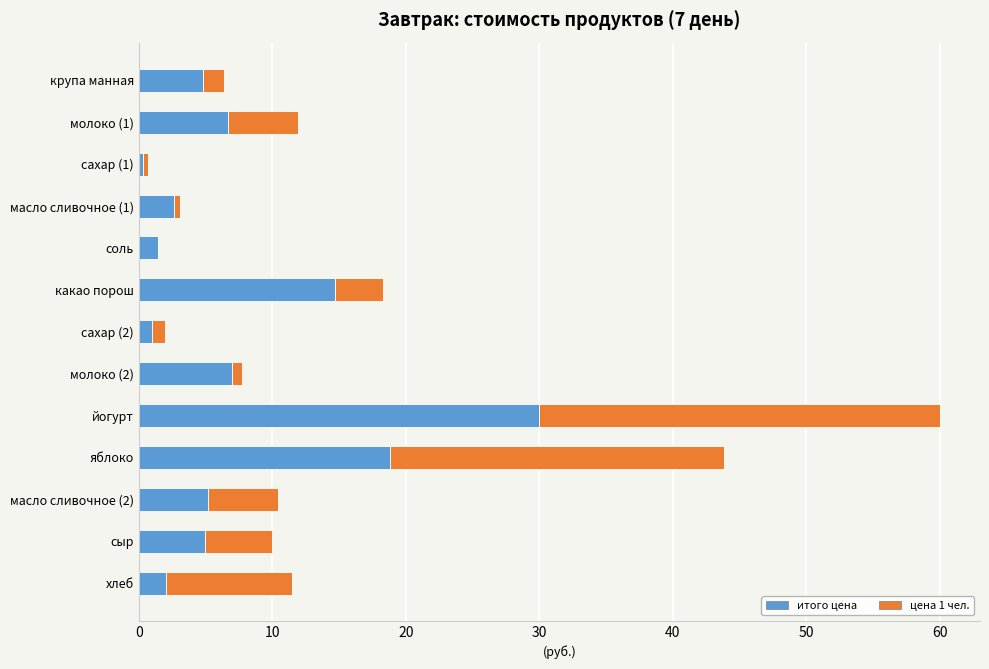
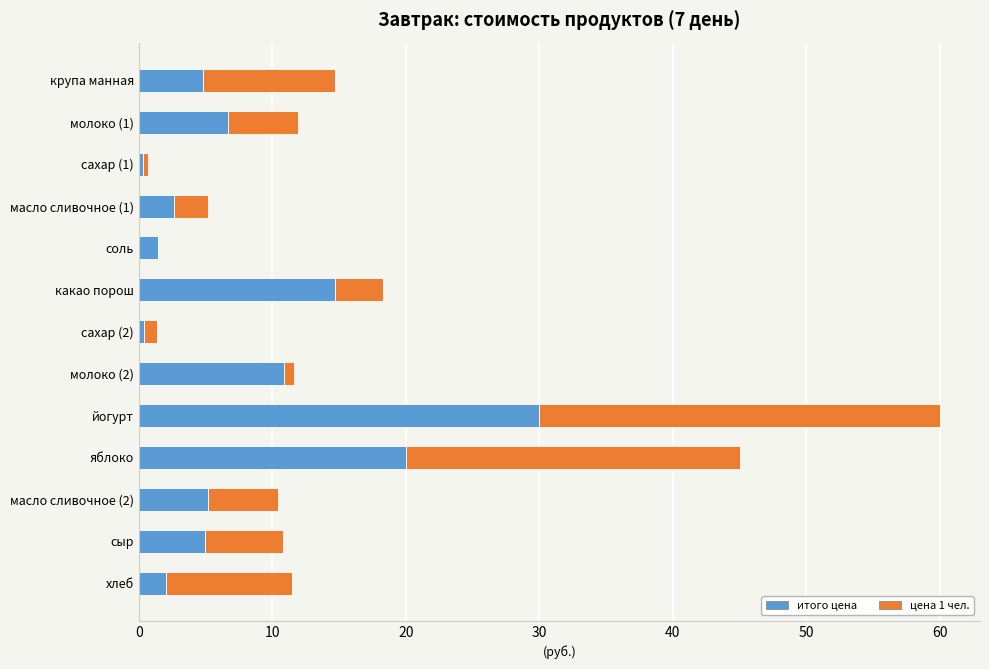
  {
    "итого цена": {
      "крупа манная": 4.8,
      "молоко (1)": 6.7,
      "сахар (1)": 0.3,
      "масло сливочное (1)": 2.6,
      "соль": 1.4,
      "какао порош": 14.7,
-     "сахар (2)": 1.0,
-     "молоко (2)": 7.0,
+     "сахар (2)": 0.4,
+     "молоко (2)": 10.9,
      "йогурт": 30.0,
-     "яблоко": 18.8,
+     "яблоко": 20.0,
      "масло сливочное (2)": 5.2,
      "сыр": 5.0,
      "хлеб": 2.0
    },
    "цена 1 чел.": {
-     "крупа манная": 1.6,
+     "крупа манная": 9.8,
      "молоко (1)": 5.3,
      "сахар (1)": 0.3,
-     "масло сливочное (1)": 0.5,
+     "масло сливочное (1)": 2.6,
      "какао порош": 3.6,
      "сахар (2)": 1.0,
      "молоко (2)": 0.7,
      "йогурт": 30.0,
      "яблоко": 25.0,
      "масло сливочное (2)": 5.2,
-     "сыр": 5.0,
+     "сыр": 5.9,
      "хлеб": 9.5
    }
  }
